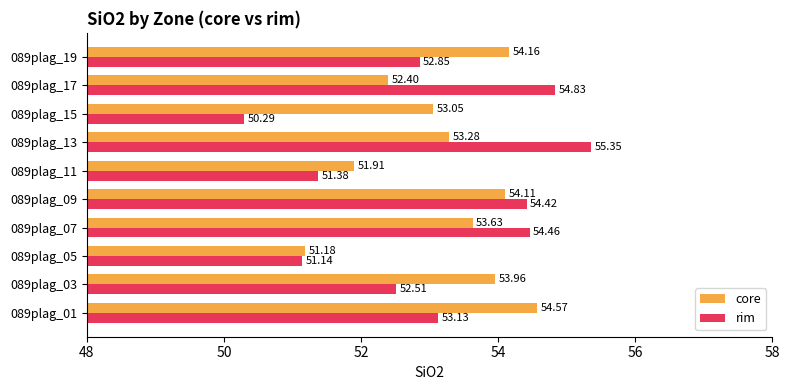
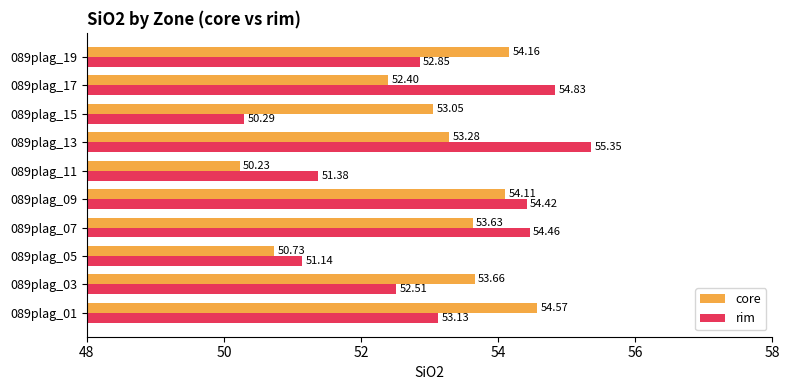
  {
    "core": {
      "089plag_19": 54.16,
      "089plag_17": 52.40,
      "089plag_15": 53.05,
      "089plag_13": 53.28,
-     "089plag_11": 51.91,
+     "089plag_11": 50.23,
      "089plag_09": 54.11,
      "089plag_07": 53.63,
-     "089plag_05": 51.18,
-     "089plag_03": 53.96,
+     "089plag_05": 50.73,
+     "089plag_03": 53.66,
      "089plag_01": 54.57
    },
    "rim": {
      "089plag_19": 52.85,
      "089plag_17": 54.83,
      "089plag_15": 50.29,
      "089plag_13": 55.35,
      "089plag_11": 51.38,
      "089plag_09": 54.42,
      "089plag_07": 54.46,
      "089plag_05": 51.14,
      "089plag_03": 52.51,
      "089plag_01": 53.13
    }
  }
